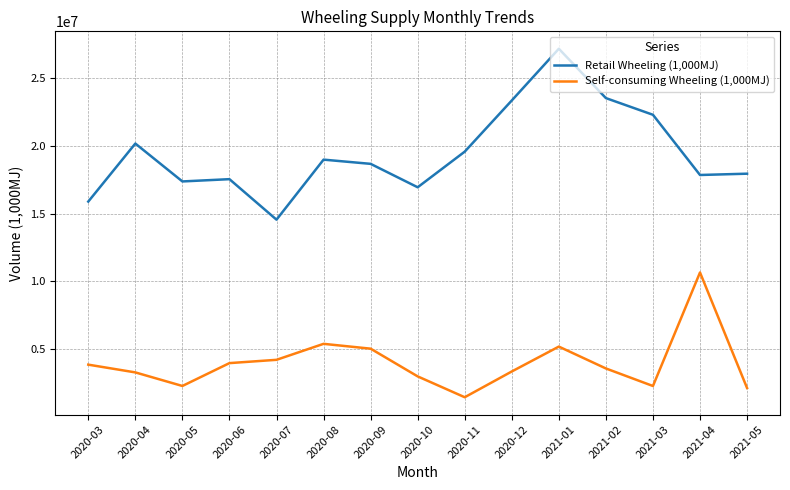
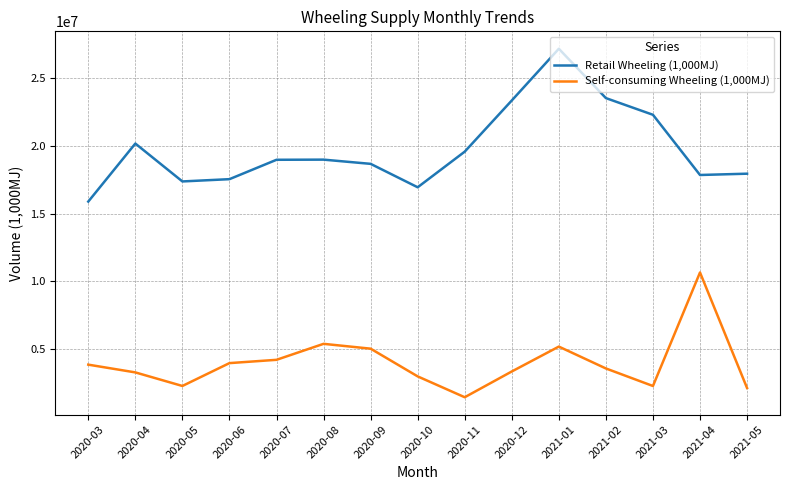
  {
    "Retail Wheeling (1,000MJ)": {
      "2020-03": 15900000,
      "2020-04": 20200000,
      "2020-05": 17400000,
      "2020-06": 17500000,
-     "2020-07": 14500000,
+     "2020-07": 19000000,
      "2020-08": 19000000,
      "2020-09": 18700000,
      "2020-10": 16900000,
      "2020-11": 19600000,
      "2020-12": 23300000,
      "2021-02": 23500000,
      "2021-03": 22300000,
      "2021-04": 17800000,
      "2021-05": 17900000
    },
    "Self-consuming Wheeling (1,000MJ)": {
      "2020-03": 3800000,
      "2020-04": 3300000,
      "2020-05": 2300000,
      "2020-06": 4000000,
      "2020-07": 4200000,
      "2020-08": 5400000,
      "2020-09": 5000000,
      "2020-10": 3000000,
      "2020-11": 1400000,
      "2020-12": 3300000,
      "2021-01": 5200000,
      "2021-02": 3600000,
      "2021-03": 2300000,
      "2021-04": 10600000,
      "2021-05": 2100000
    }
  }
